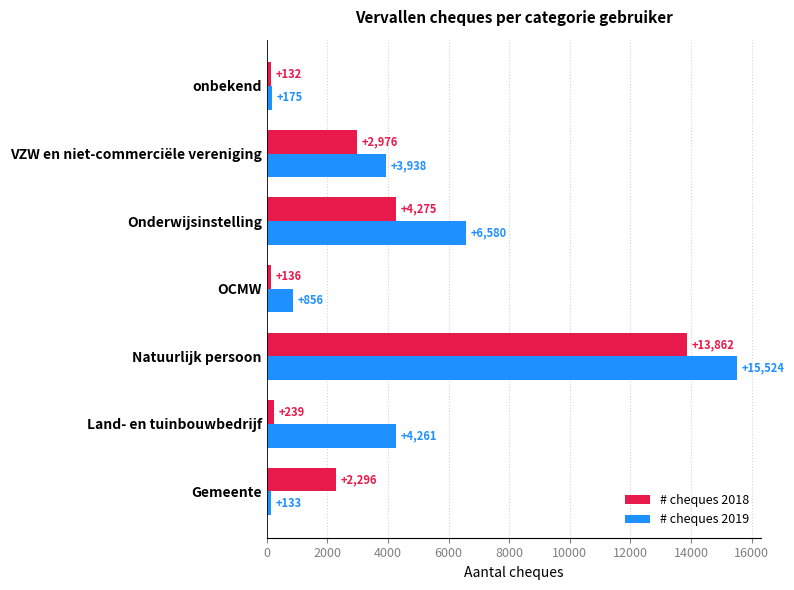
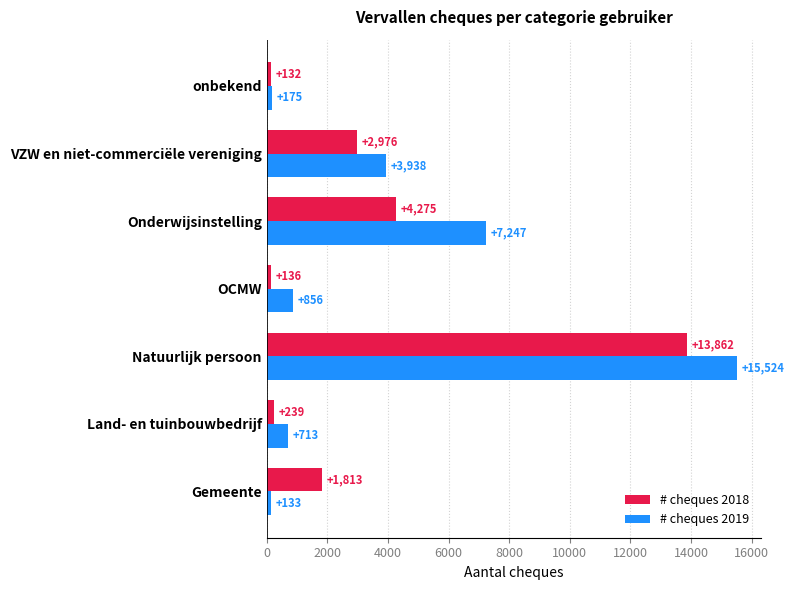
  {
    "# cheques 2018": {
      "onbekend": "+132",
      "VZW en niet-commerciële vereniging": "+2,976",
      "Onderwijsinstelling": "+4,275",
      "OCMW": "+136",
      "Natuurlijk persoon": "+13,862",
      "Land- en tuinbouwbedrijf": "+239",
-     "Gemeente": "+2,296"
+     "Gemeente": "+1,813"
    },
    "# cheques 2019": {
      "onbekend": "+175",
      "VZW en niet-commerciële vereniging": "+3,938",
-     "Onderwijsinstelling": "+6,580",
+     "Onderwijsinstelling": "+7,247",
      "OCMW": "+856",
      "Natuurlijk persoon": "+15,524",
-     "Land- en tuinbouwbedrijf": "+4,261",
+     "Land- en tuinbouwbedrijf": "+713",
      "Gemeente": "+133"
    }
  }
